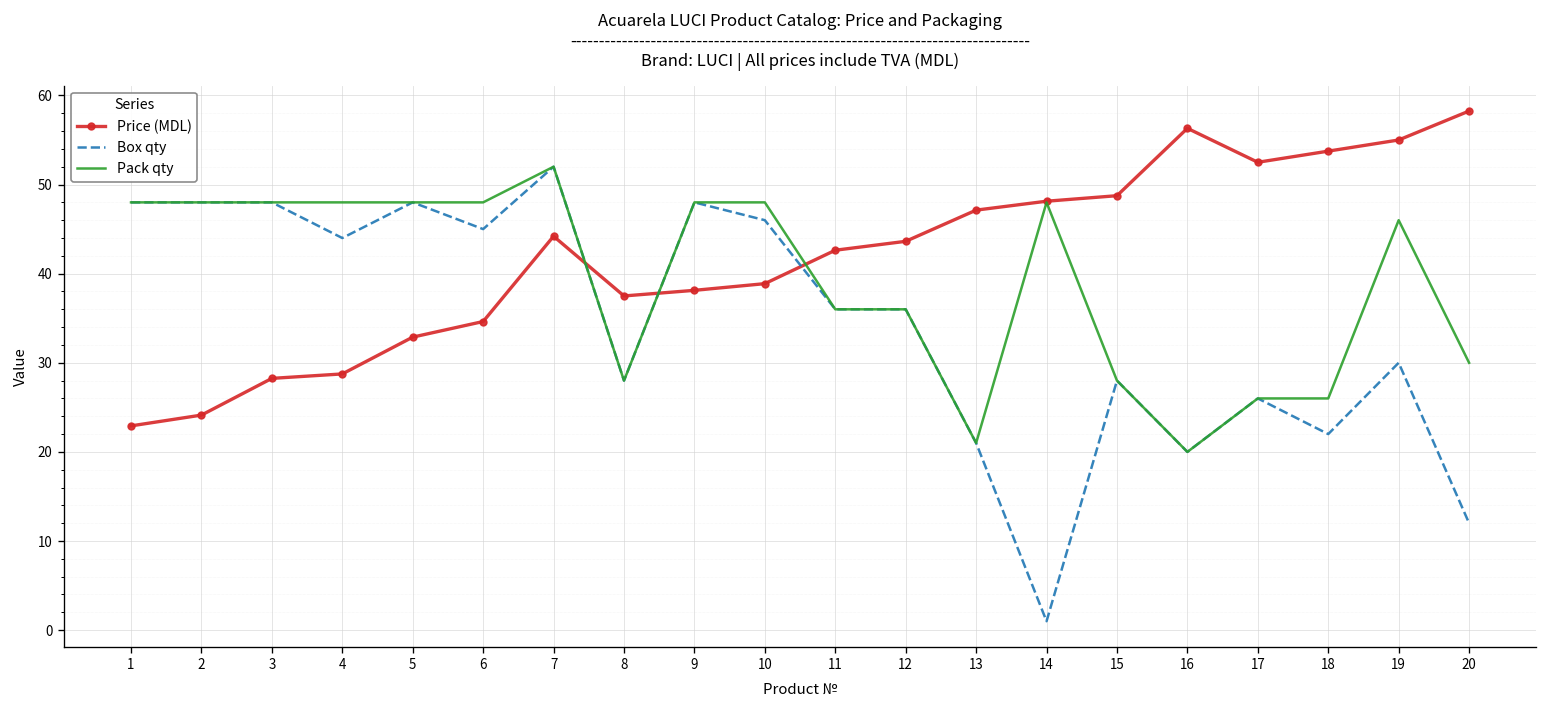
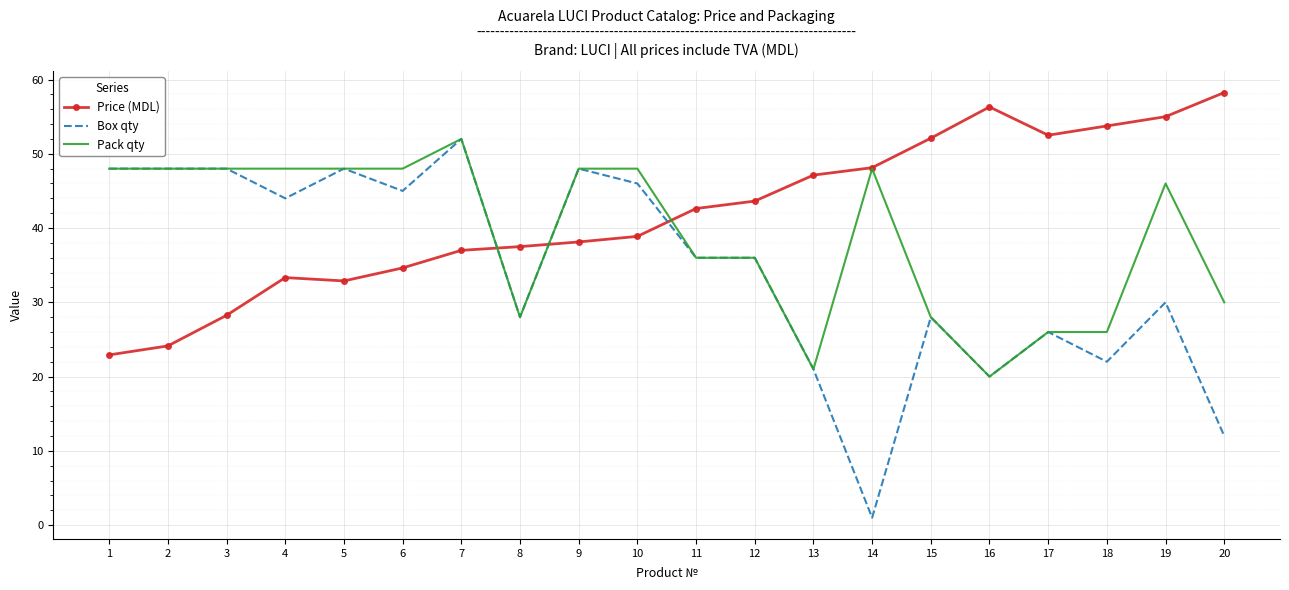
  {
    "Price (MDL)": {
      "1": 23,
      "2": 24,
      "3": 28,
-     "4": 29,
+     "4": 33,
      "5": 33,
      "6": 35,
-     "7": 44,
+     "7": 37,
      "8": 38,
      "9": 38,
      "10": 39,
      "11": 43,
      "12": 44,
      "13": 47,
-     "15": 49,
+     "15": 52,
      "16": 56,
      "17": 53,
      "18": 54,
      "19": 55,
      "20": 58
    },
    "Box qty": {
      "4": 44,
      "6": 45,
      "10": 46,
      "14": 1,
      "18": 22,
      "19": 30,
      "20": 12
    },
    "Pack qty": {
      "4": 48,
      "6": 48,
      "10": 48,
      "18": 26,
      "19": 46,
      "20": 30
    }
  }
